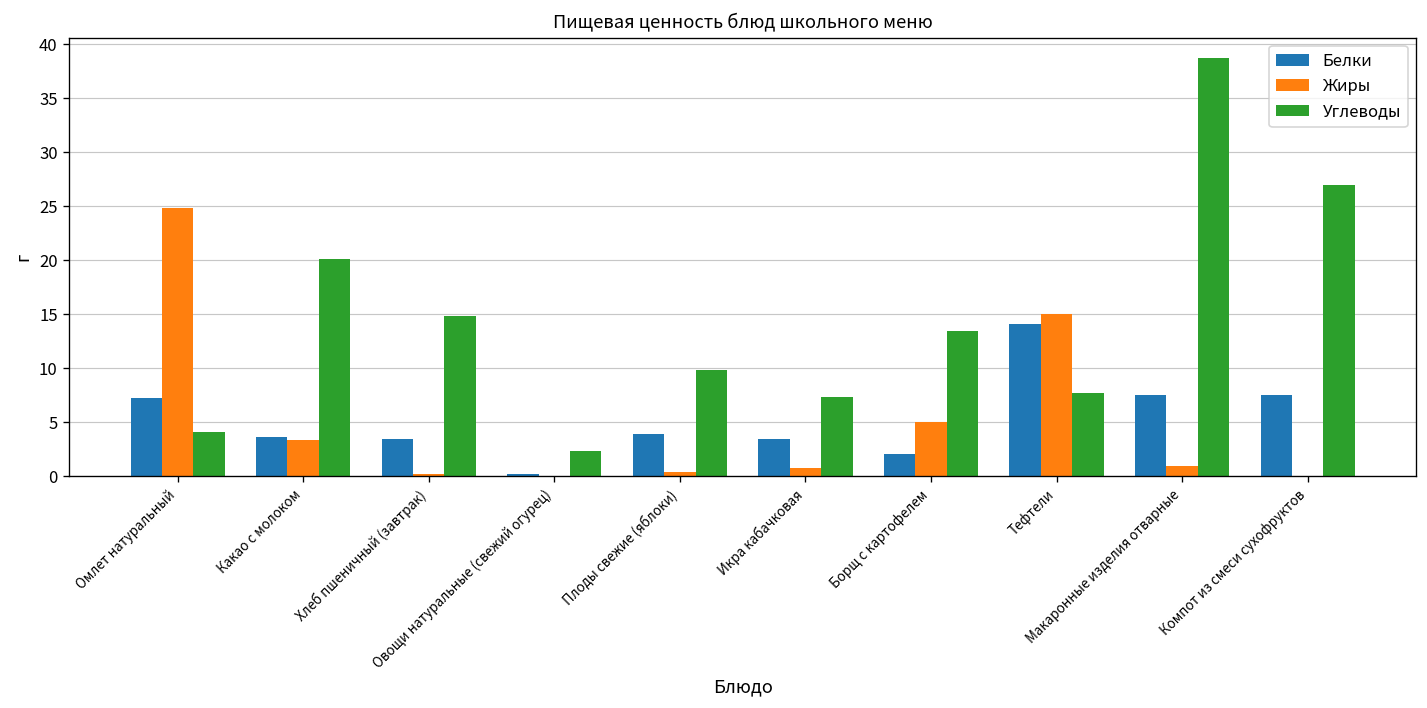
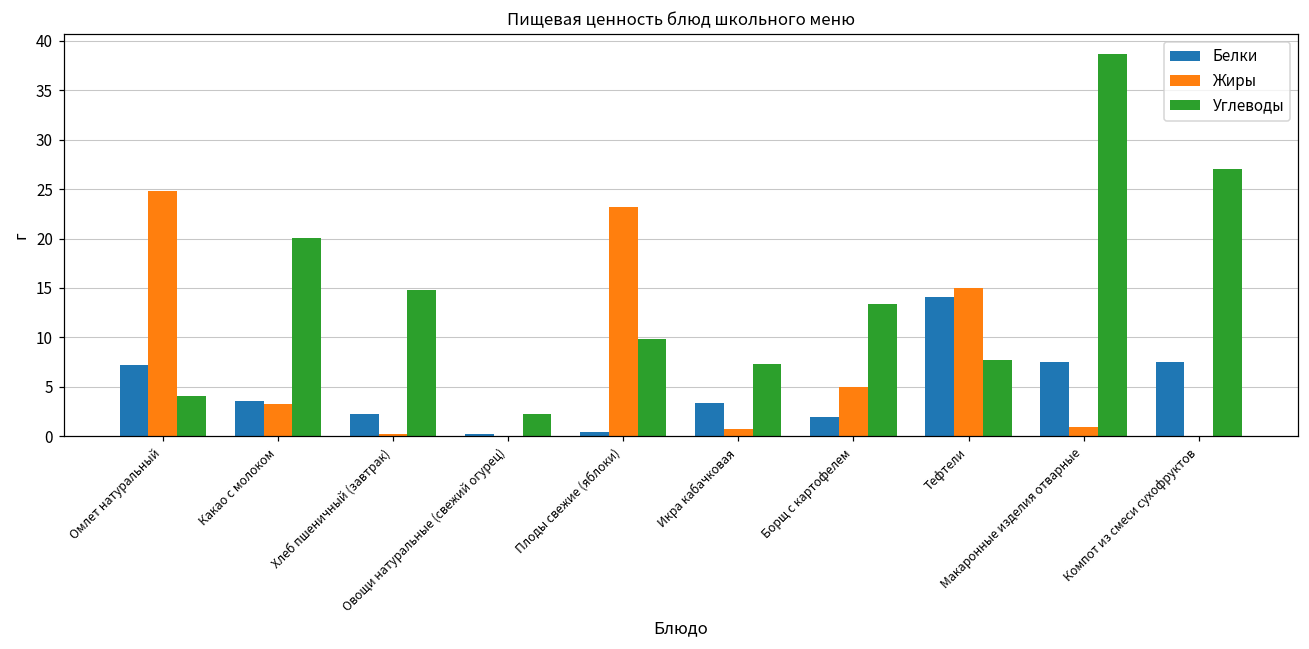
  {
    "Белки": {
      "Омлет натуральный": 7,
      "Какао с молоком": 4,
-     "Хлеб пшеничный (завтрак)": 3,
-     "Плоды свежие (яблоки)": 4,
+     "Хлеб пшеничный (завтрак)": 2,
+     "Плоды свежие (яблоки)": 0,
      "Икра кабачковая": 3,
      "Борщ с картофелем": 2,
      "Тефтели": 14,
      "Макаронные изделия отварные": 8,
      "Компот из смеси сухофруктов": 8
    },
    "Жиры": {
      "Омлет натуральный": 25,
      "Какао с молоком": 3,
      "Овощи натуральные (свежий огурец)": 0,
-     "Плоды свежие (яблоки)": 0,
+     "Плоды свежие (яблоки)": 23,
      "Икра кабачковая": 1,
      "Борщ с картофелем": 5,
      "Тефтели": 15,
      "Макаронные изделия отварные": 1,
      "Компот из смеси сухофруктов": 0
    },
    "Углеводы": {
      "Омлет натуральный": 4,
      "Какао с молоком": 20,
      "Хлеб пшеничный (завтрак)": 15,
      "Овощи натуральные (свежий огурец)": 2,
      "Плоды свежие (яблоки)": 10,
      "Икра кабачковая": 7,
      "Борщ с картофелем": 13,
      "Тефтели": 8,
      "Макаронные изделия отварные": 39,
      "Компот из смеси сухофруктов": 27
    }
  }
